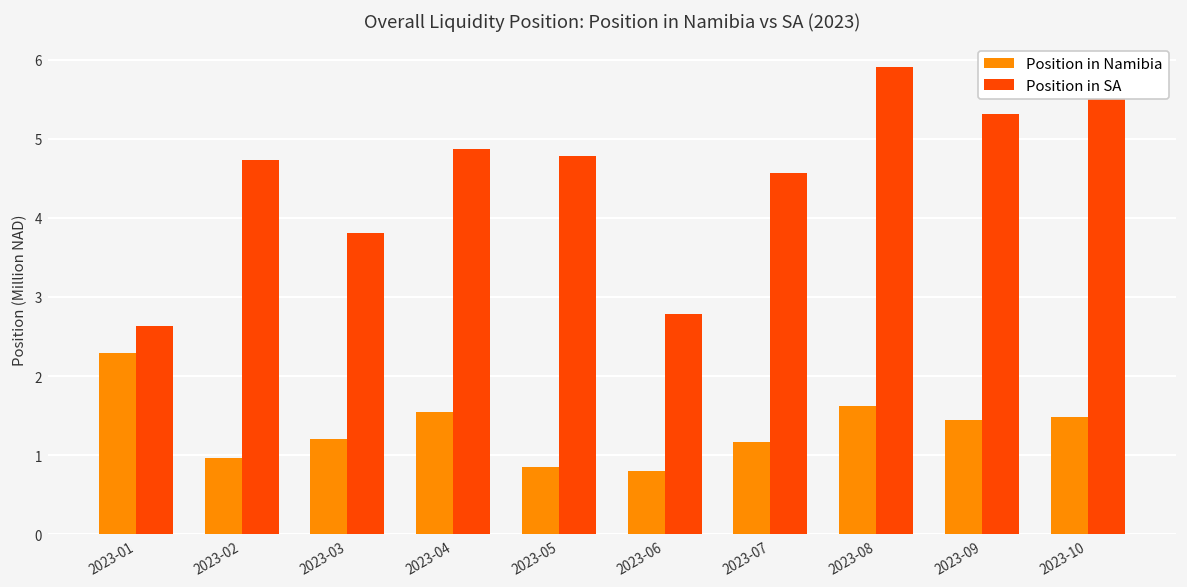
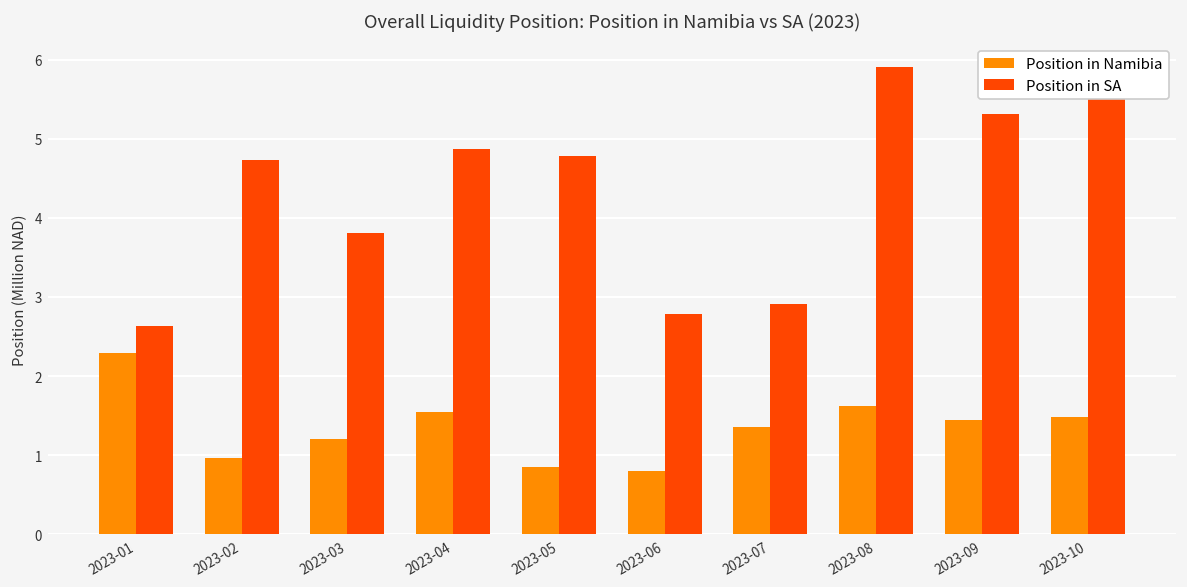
  {
    "Position in Namibia": {
      "2023-01": 2.3,
      "2023-02": 1.0,
      "2023-03": 1.2,
      "2023-04": 1.5,
      "2023-05": 0.9,
      "2023-06": 0.8,
-     "2023-07": 1.2,
+     "2023-07": 1.4,
      "2023-08": 1.6,
      "2023-09": 1.4,
      "2023-10": 1.5
    },
    "Position in SA": {
      "2023-01": 2.6,
      "2023-02": 4.7,
      "2023-03": 3.8,
      "2023-04": 4.9,
      "2023-05": 4.8,
      "2023-06": 2.8,
-     "2023-07": 4.6,
+     "2023-07": 2.9,
      "2023-08": 5.9,
      "2023-09": 5.3
    }
  }
